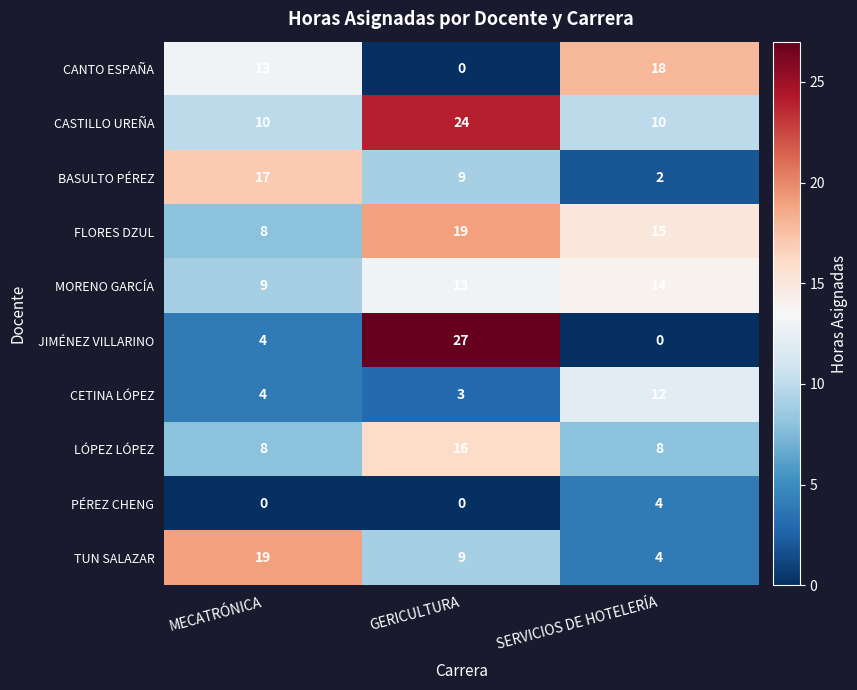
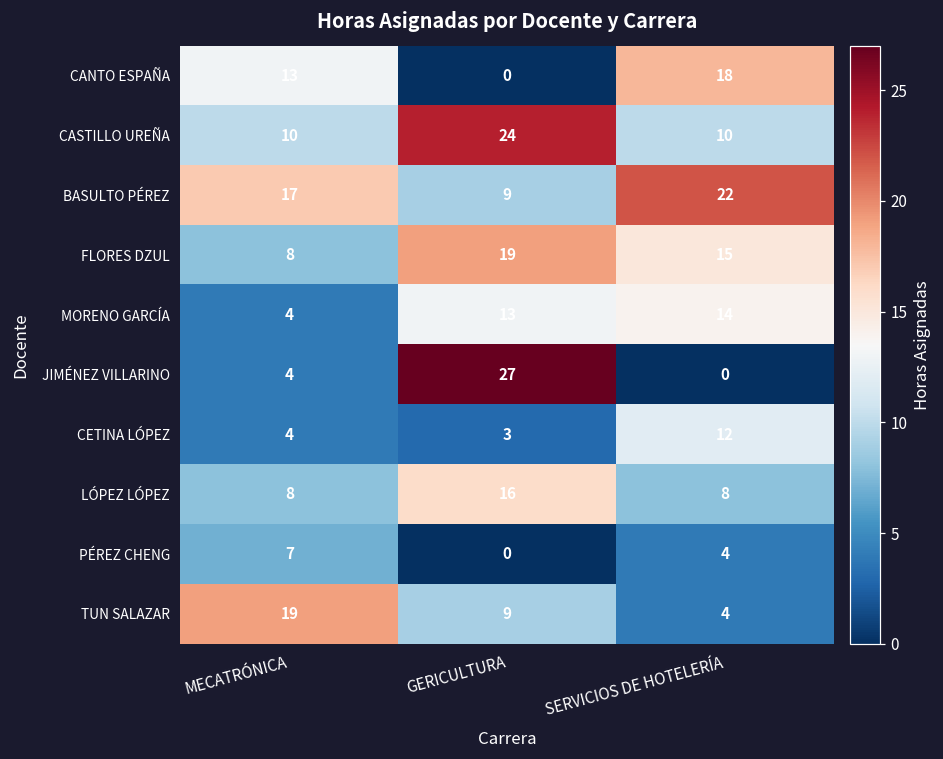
  {
    "CANTO ESPAÑA": {
      "GERICULTURA": 0,
      "SERVICIOS DE HOTELERÍA": 18
    },
    "CASTILLO UREÑA": {
      "MECATRÓNICA": 10,
      "GERICULTURA": 24,
      "SERVICIOS DE HOTELERÍA": 10
    },
    "BASULTO PÉREZ": {
      "MECATRÓNICA": 17,
      "GERICULTURA": 9,
-     "SERVICIOS DE HOTELERÍA": 2
+     "SERVICIOS DE HOTELERÍA": 22
    },
    "FLORES DZUL": {
      "MECATRÓNICA": 8,
      "GERICULTURA": 19
    },
    "MORENO GARCÍA": {
-     "MECATRÓNICA": 9
+     "MECATRÓNICA": 4
    },
    "JIMÉNEZ VILLARINO": {
      "MECATRÓNICA": 4,
      "GERICULTURA": 27,
      "SERVICIOS DE HOTELERÍA": 0
    },
    "CETINA LÓPEZ": {
      "MECATRÓNICA": 4,
      "GERICULTURA": 3
    },
    "LÓPEZ LÓPEZ": {
      "MECATRÓNICA": 8,
      "GERICULTURA": 16,
      "SERVICIOS DE HOTELERÍA": 8
    },
    "PÉREZ CHENG": {
-     "MECATRÓNICA": 0,
+     "MECATRÓNICA": 7,
      "GERICULTURA": 0,
      "SERVICIOS DE HOTELERÍA": 4
    },
    "TUN SALAZAR": {
      "MECATRÓNICA": 19,
      "GERICULTURA": 9,
      "SERVICIOS DE HOTELERÍA": 4
    }
  }
